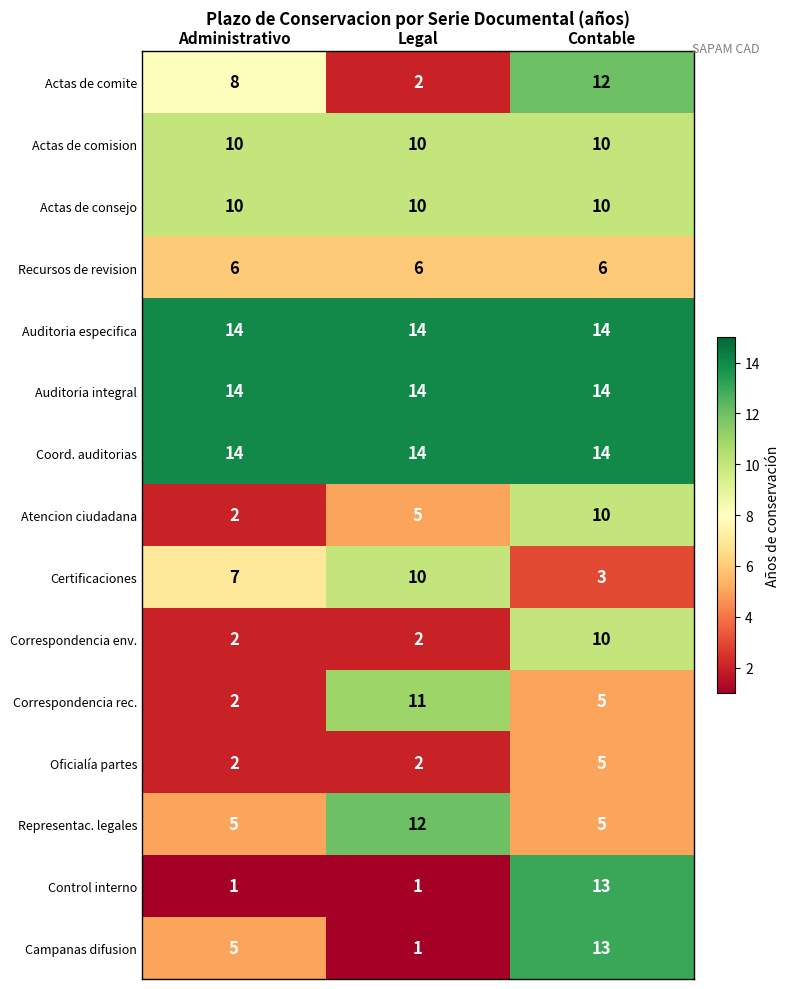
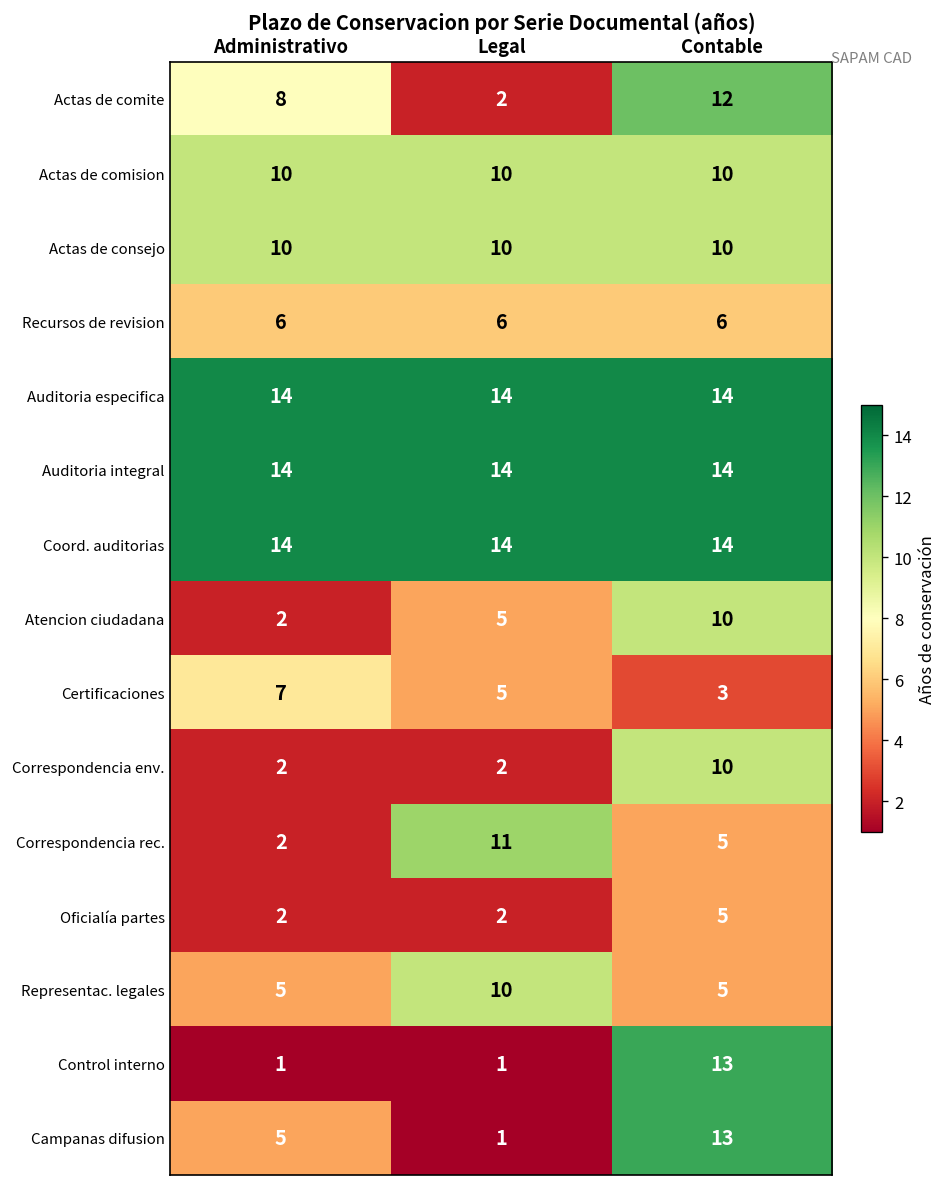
  {
    "Actas de comite": {
      "Administrativo": 8,
      "Legal": 2,
      "Contable": 12
    },
    "Actas de comision": {
      "Administrativo": 10,
      "Legal": 10,
      "Contable": 10
    },
    "Actas de consejo": {
      "Administrativo": 10,
      "Legal": 10,
      "Contable": 10
    },
    "Recursos de revision": {
      "Administrativo": 6,
      "Legal": 6,
      "Contable": 6
    },
    "Auditoria especifica": {
      "Administrativo": 14,
      "Legal": 14,
      "Contable": 14
    },
    "Auditoria integral": {
      "Administrativo": 14,
      "Legal": 14,
      "Contable": 14
    },
    "Coord. auditorias": {
      "Administrativo": 14,
      "Legal": 14,
      "Contable": 14
    },
    "Atencion ciudadana": {
      "Administrativo": 2,
      "Legal": 5,
      "Contable": 10
    },
    "Certificaciones": {
      "Administrativo": 7,
-     "Legal": 10,
+     "Legal": 5,
      "Contable": 3
    },
    "Correspondencia env.": {
      "Administrativo": 2,
      "Legal": 2,
      "Contable": 10
    },
    "Correspondencia rec.": {
      "Administrativo": 2,
      "Legal": 11,
      "Contable": 5
    },
    "Oficialía partes": {
      "Administrativo": 2,
      "Legal": 2,
      "Contable": 5
    },
    "Representac. legales": {
      "Administrativo": 5,
-     "Legal": 12,
+     "Legal": 10,
      "Contable": 5
    },
    "Control interno": {
      "Administrativo": 1,
      "Legal": 1,
      "Contable": 13
    },
    "Campanas difusion": {
      "Administrativo": 5,
      "Legal": 1,
      "Contable": 13
    }
  }
